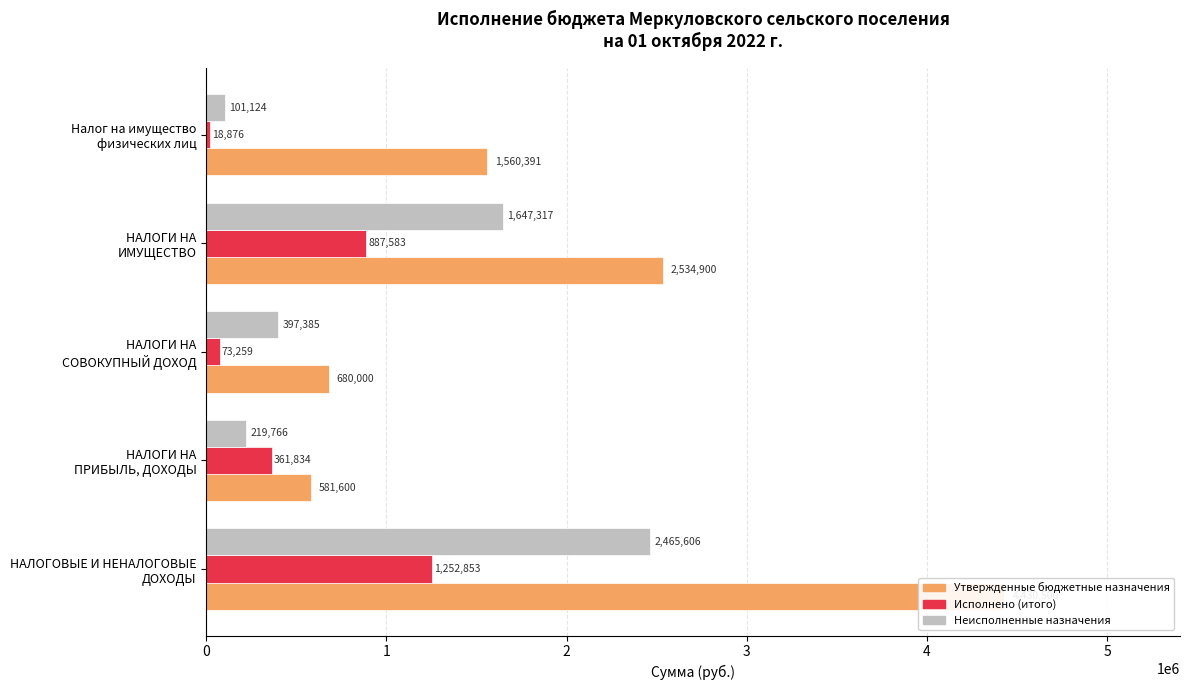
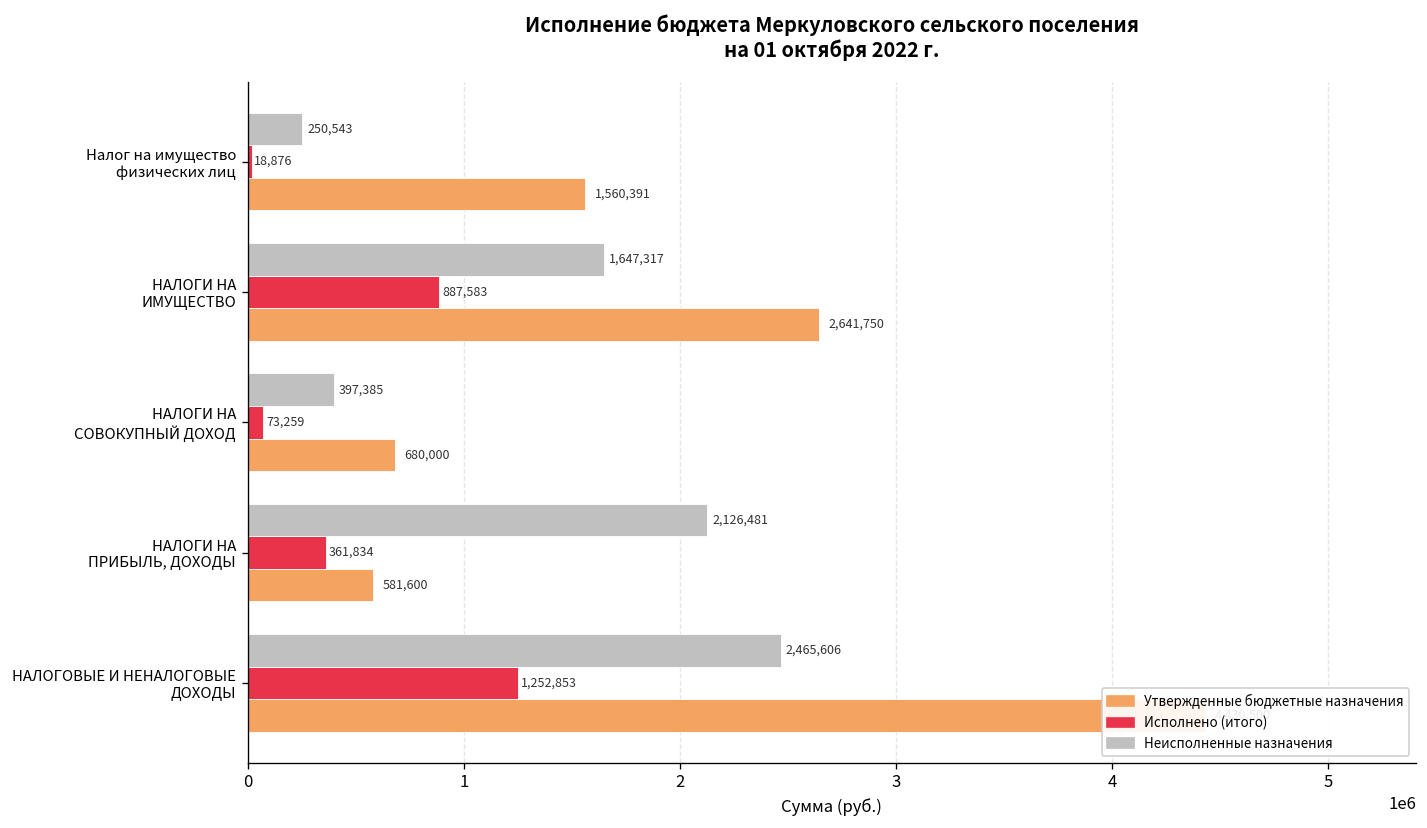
  {
    "Утвержденные бюджетные назначения": {
      "Налог на имущество физических лиц": "1,560,391",
-     "НАЛОГИ НА ИМУЩЕСТВО": "2,534,900",
+     "НАЛОГИ НА ИМУЩЕСТВО": "2,641,750",
      "НАЛОГИ НА СОВОКУПНЫЙ ДОХОД": "680,000",
      "НАЛОГИ НА ПРИБЫЛЬ, ДОХОДЫ": "581,600"
    },
    "Исполнено (итого)": {
      "Налог на имущество физических лиц": "18,876",
      "НАЛОГИ НА ИМУЩЕСТВО": "887,583",
      "НАЛОГИ НА СОВОКУПНЫЙ ДОХОД": "73,259",
      "НАЛОГИ НА ПРИБЫЛЬ, ДОХОДЫ": "361,834",
      "НАЛОГОВЫЕ И НЕНАЛОГОВЫЕ ДОХОДЫ": "1,252,853"
    },
    "Неисполненные назначения": {
-     "Налог на имущество физических лиц": "101,124",
+     "Налог на имущество физических лиц": "250,543",
      "НАЛОГИ НА ИМУЩЕСТВО": "1,647,317",
      "НАЛОГИ НА СОВОКУПНЫЙ ДОХОД": "397,385",
-     "НАЛОГИ НА ПРИБЫЛЬ, ДОХОДЫ": "219,766",
+     "НАЛОГИ НА ПРИБЫЛЬ, ДОХОДЫ": "2,126,481",
      "НАЛОГОВЫЕ И НЕНАЛОГОВЫЕ ДОХОДЫ": "2,465,606"
    }
  }
